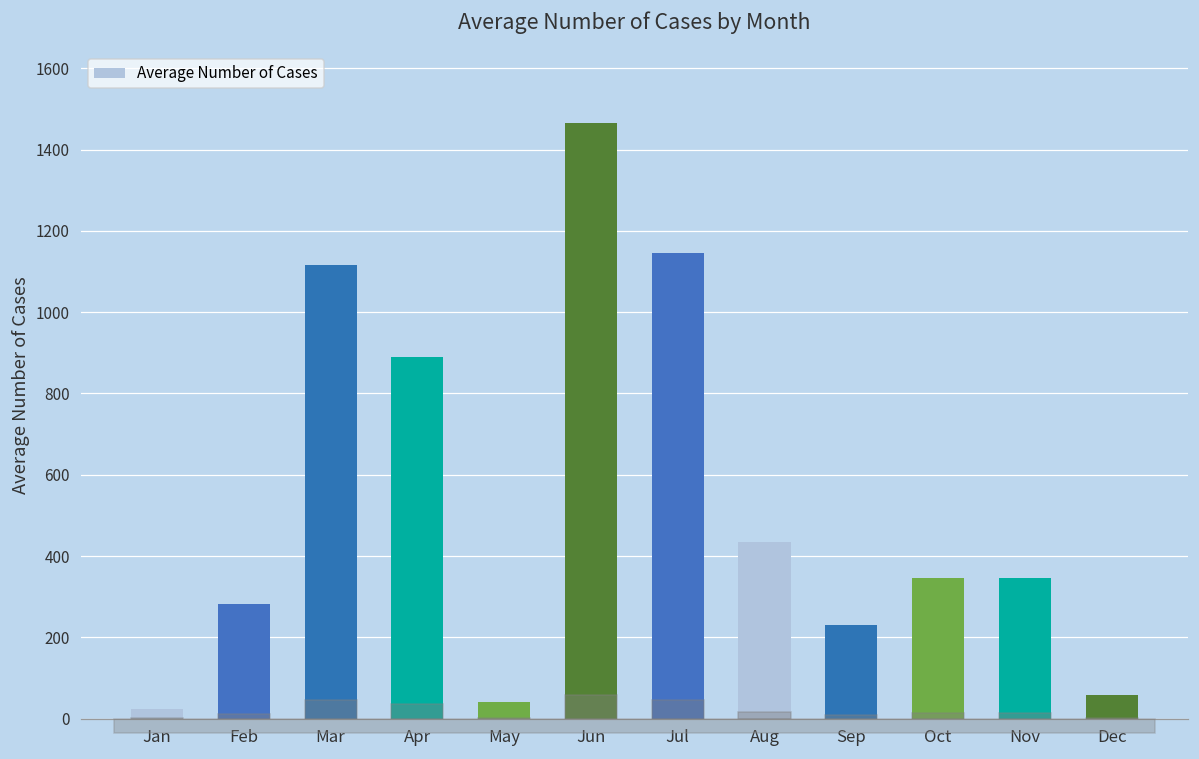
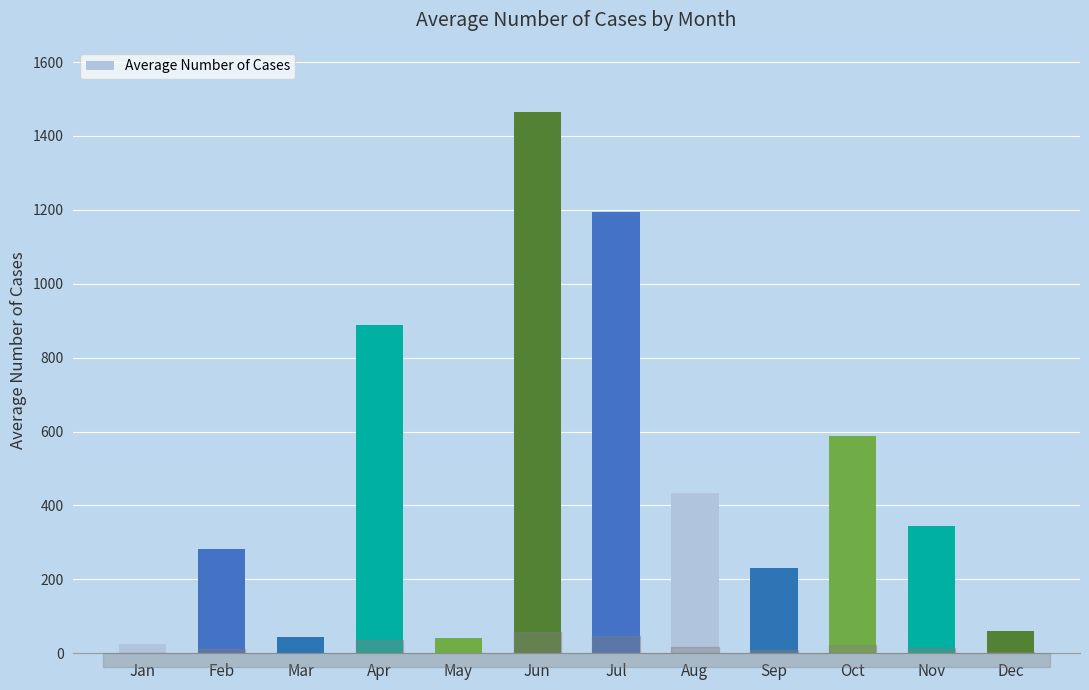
  {
    "Jan": 20,
    "Feb": 280,
-   "Mar": 1120,
+   "Mar": 40,
    "Apr": 890,
    "May": 40,
    "Jun": 1470,
-   "Jul": 1150,
+   "Jul": 1190,
    "Aug": 430,
    "Sep": 230,
-   "Oct": 350,
+   "Oct": 590,
    "Nov": 340,
    "Dec": 60
  }
